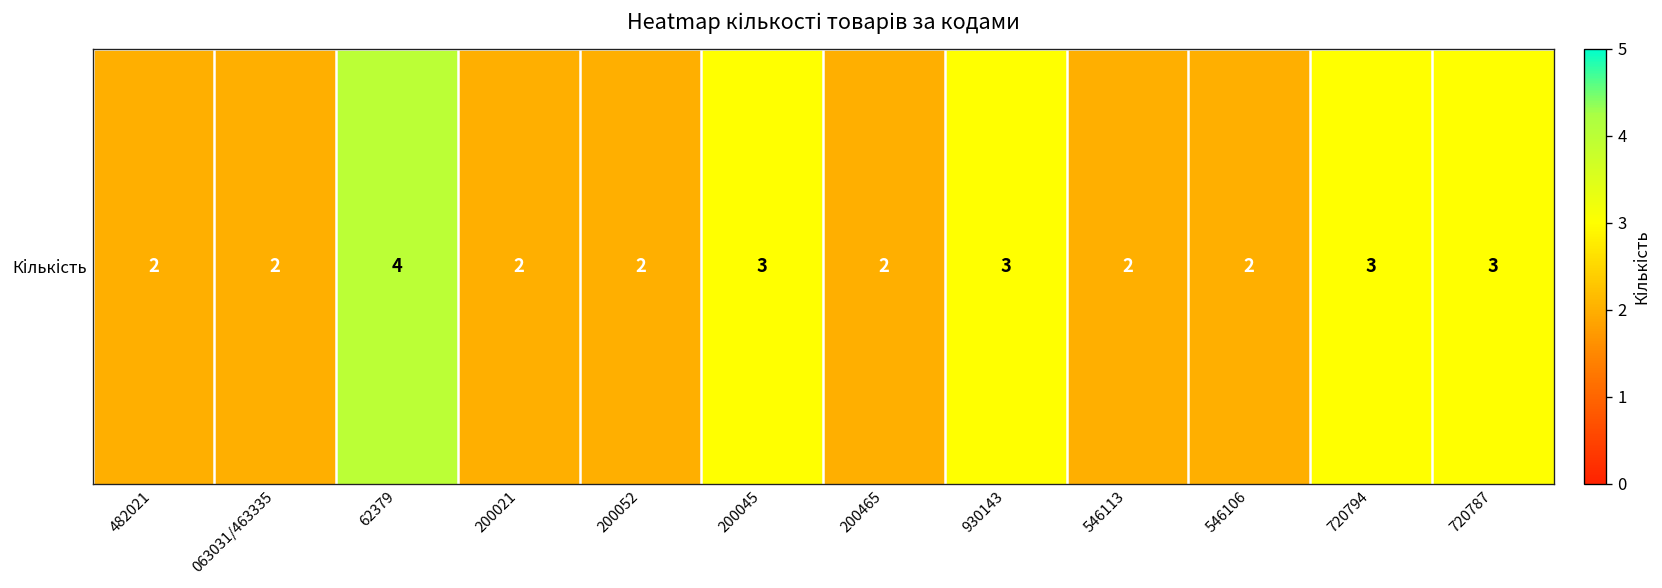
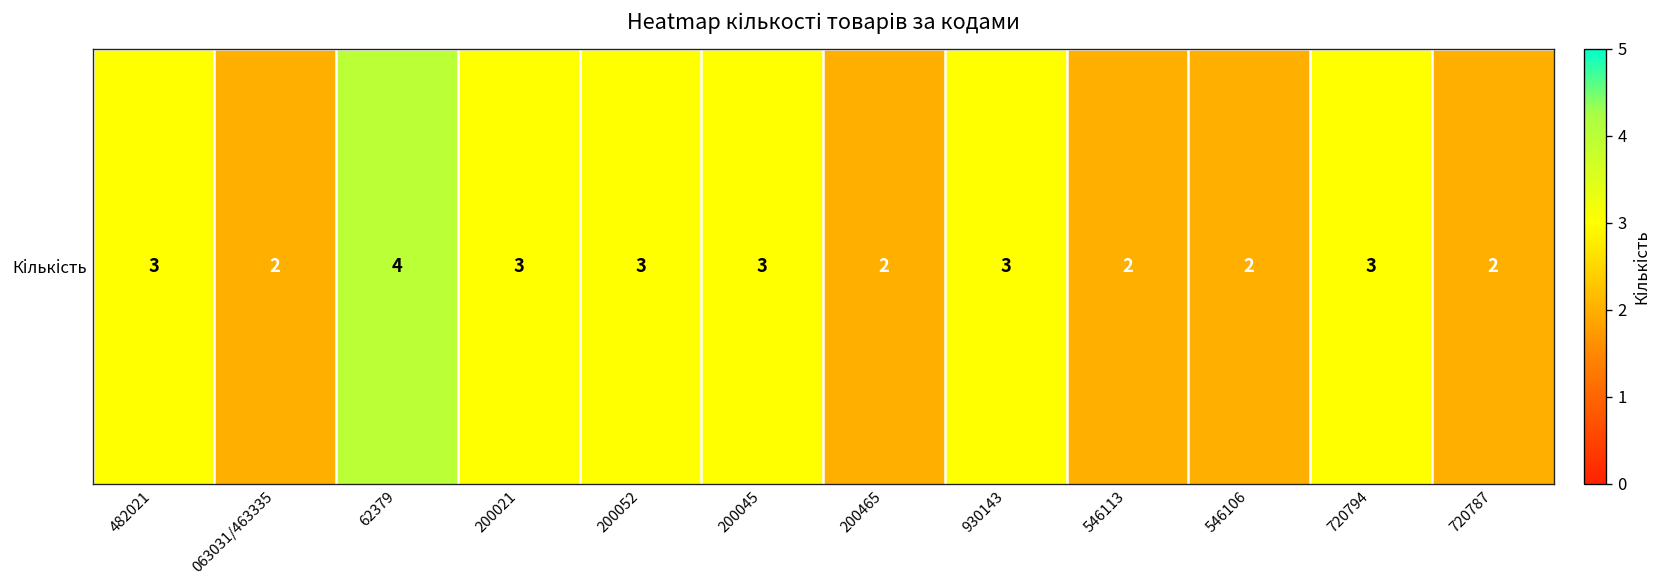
  {
    "Кількість": {
-     "482021": 2,
+     "482021": 3,
      "063031/463335": 2,
      "62379": 4,
-     "200021": 2,
-     "200052": 2,
+     "200021": 3,
+     "200052": 3,
      "200045": 3,
      "200465": 2,
      "930143": 3,
      "546113": 2,
      "546106": 2,
      "720794": 3,
-     "720787": 3
+     "720787": 2
    }
  }
